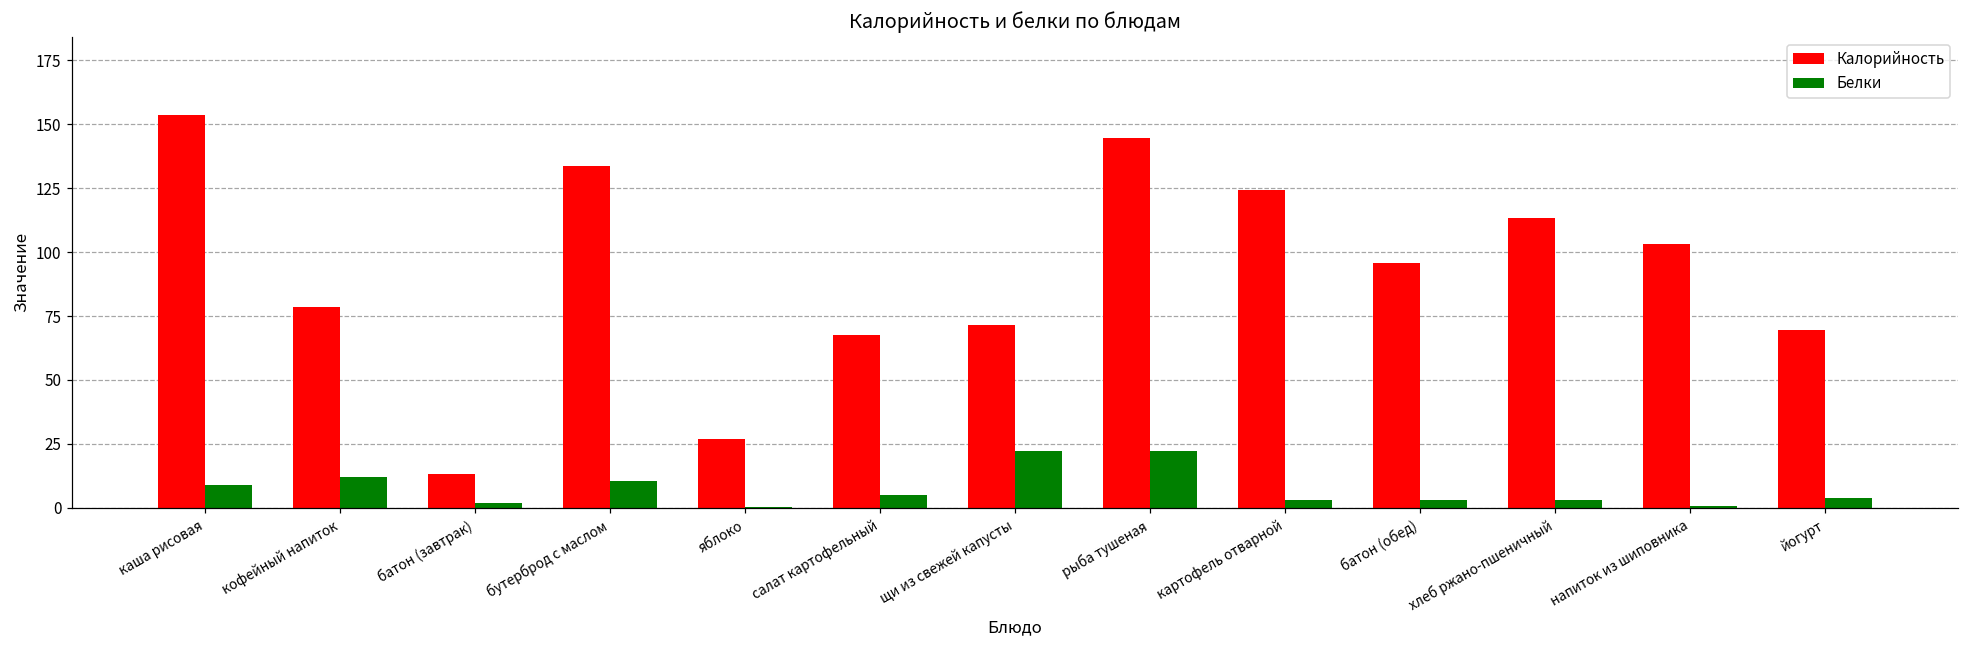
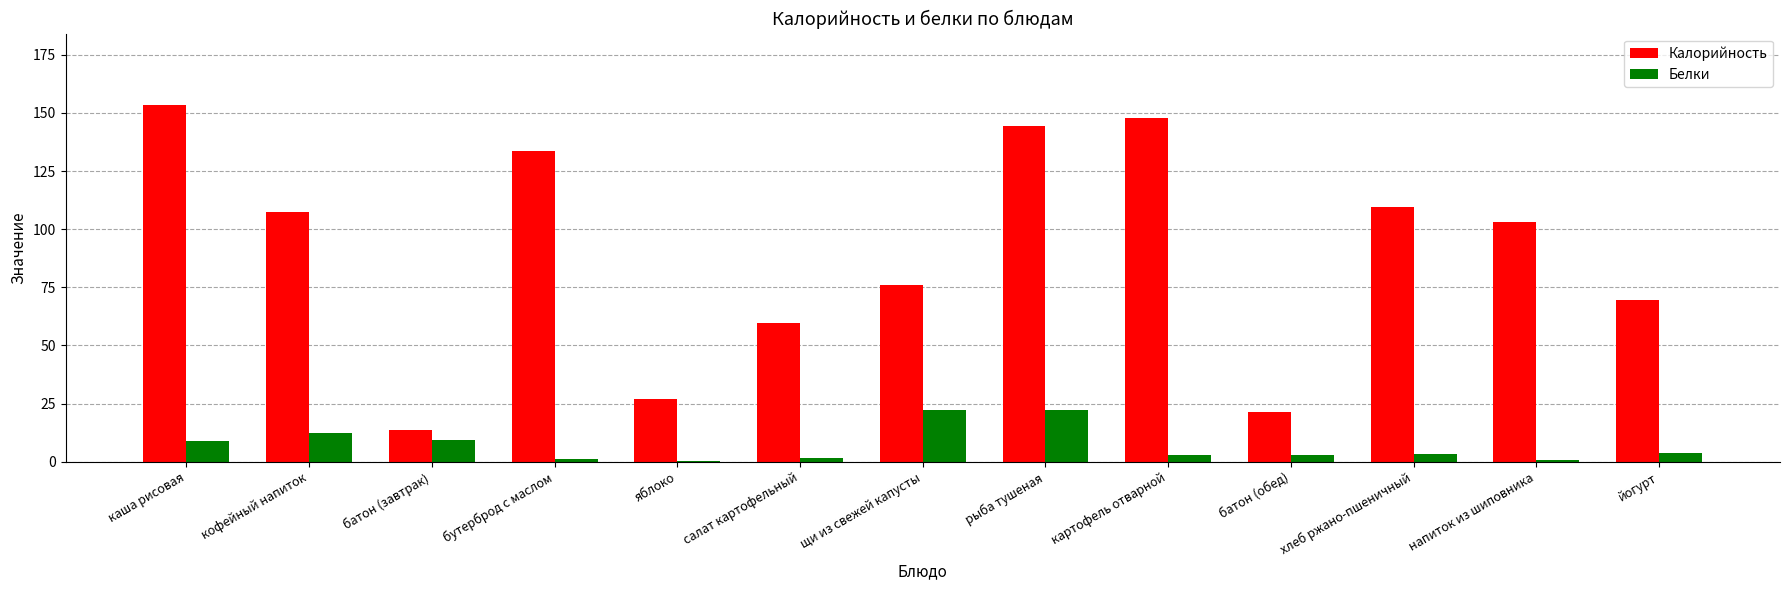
  {
    "Калорийность": {
      "каша рисовая": 153,
-     "кофейный напиток": 79,
+     "кофейный напиток": 107,
      "батон (завтрак)": 13,
      "бутерброд с маслом": 134,
      "яблоко": 27,
-     "салат картофельный": 68,
-     "щи из свежей капусты": 72,
+     "салат картофельный": 60,
+     "щи из свежей капусты": 76,
      "рыба тушеная": 144,
-     "картофель отварной": 124,
-     "батон (обед)": 96,
-     "хлеб ржано-пшеничный": 113,
+     "картофель отварной": 148,
+     "батон (обед)": 21,
+     "хлеб ржано-пшеничный": 110,
      "напиток из шиповника": 103,
      "йогурт": 70
    },
    "Белки": {
      "каша рисовая": 9,
      "кофейный напиток": 12,
-     "батон (завтрак)": 2,
-     "бутерброд с маслом": 10,
-     "салат картофельный": 5,
+     "батон (завтрак)": 9,
+     "бутерброд с маслом": 1,
+     "салат картофельный": 2,
      "щи из свежей капусты": 22,
      "рыба тушеная": 22,
      "картофель отварной": 3,
      "батон (обед)": 3,
      "хлеб ржано-пшеничный": 3,
      "йогурт": 4
    }
  }
